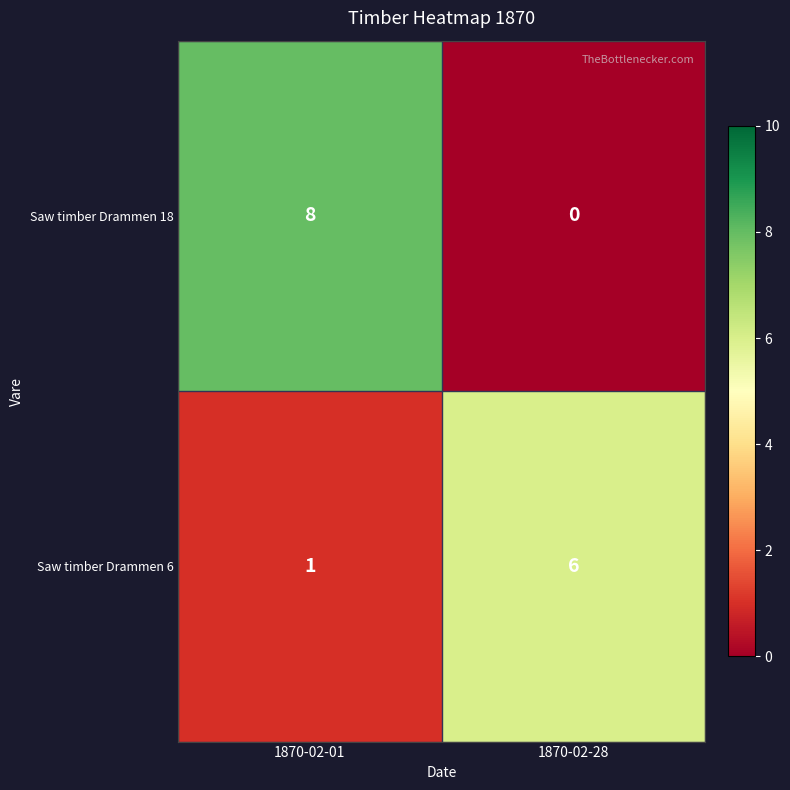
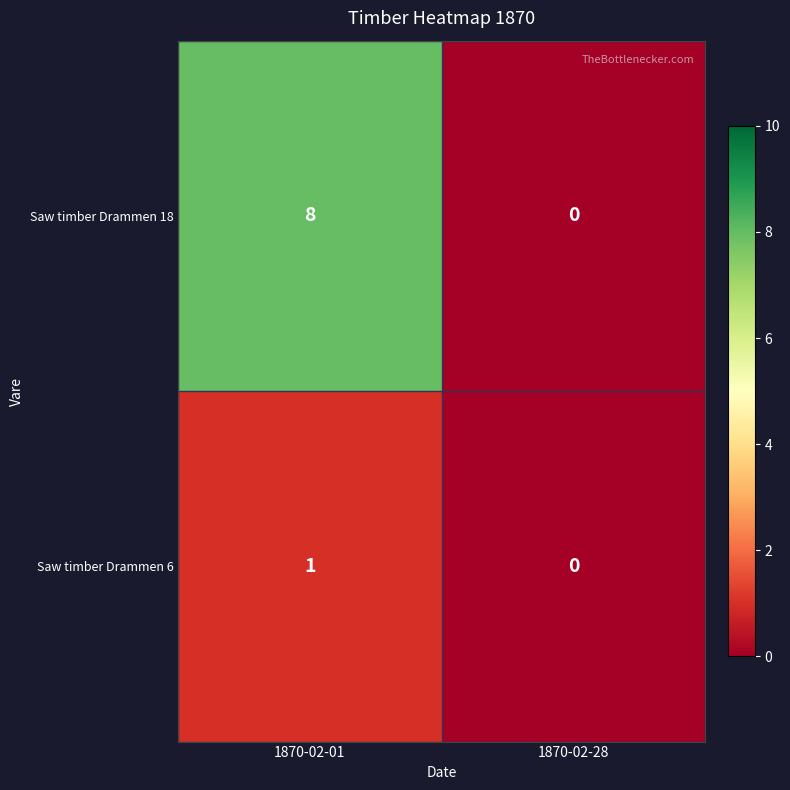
  {
    "Saw timber Drammen 18": {
      "1870-02-01": 8
    },
    "Saw timber Drammen 6": {
      "1870-02-01": 1,
-     "1870-02-28": 6
+     "1870-02-28": 0
    }
  }
